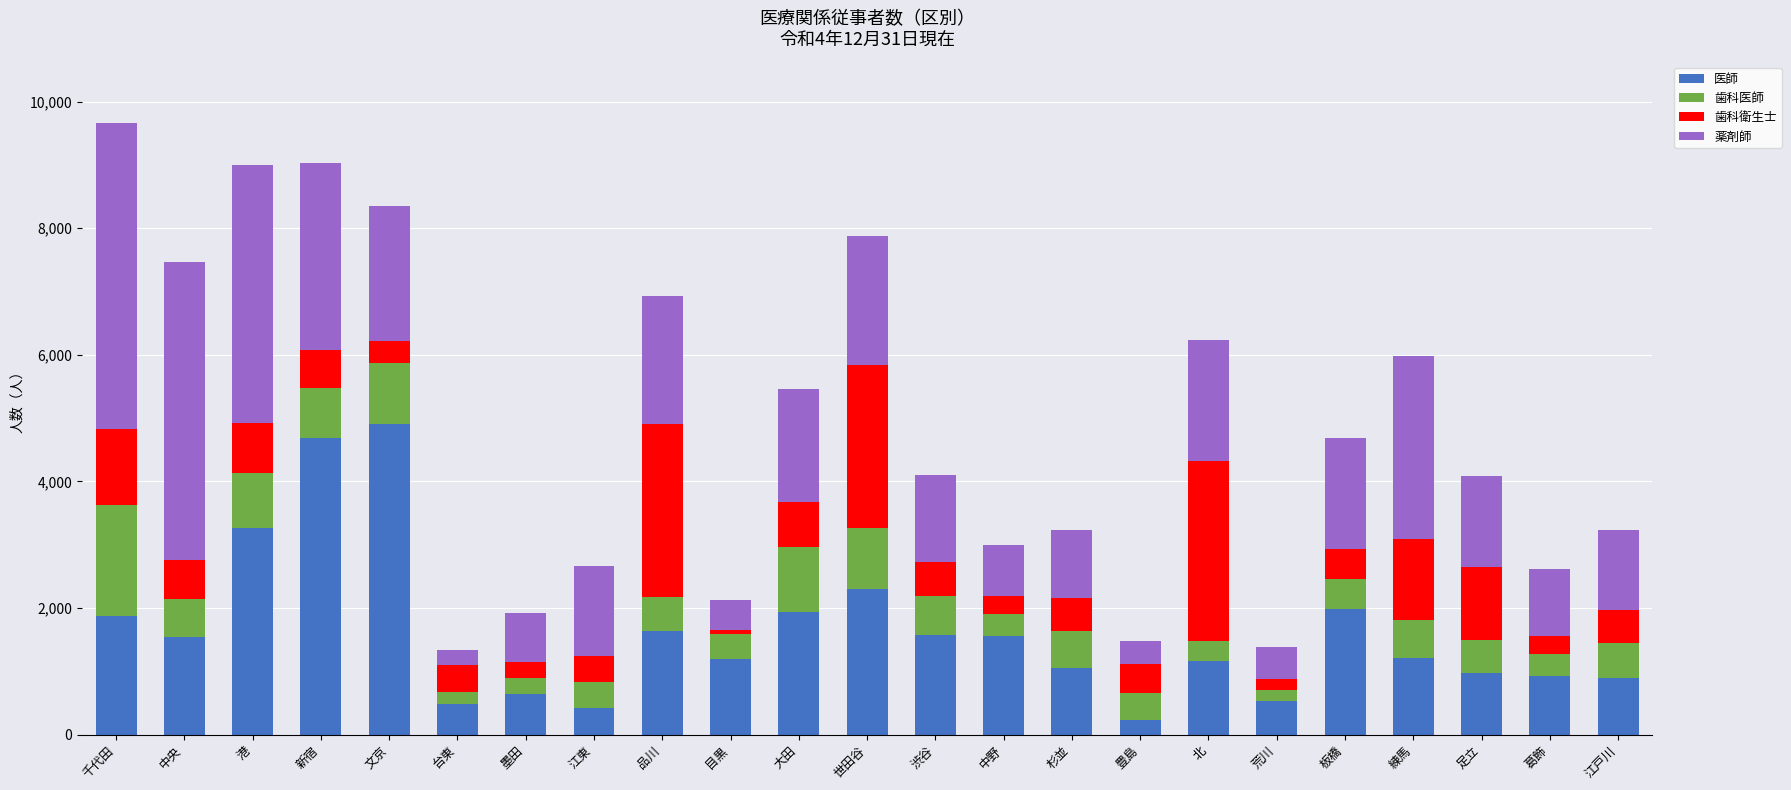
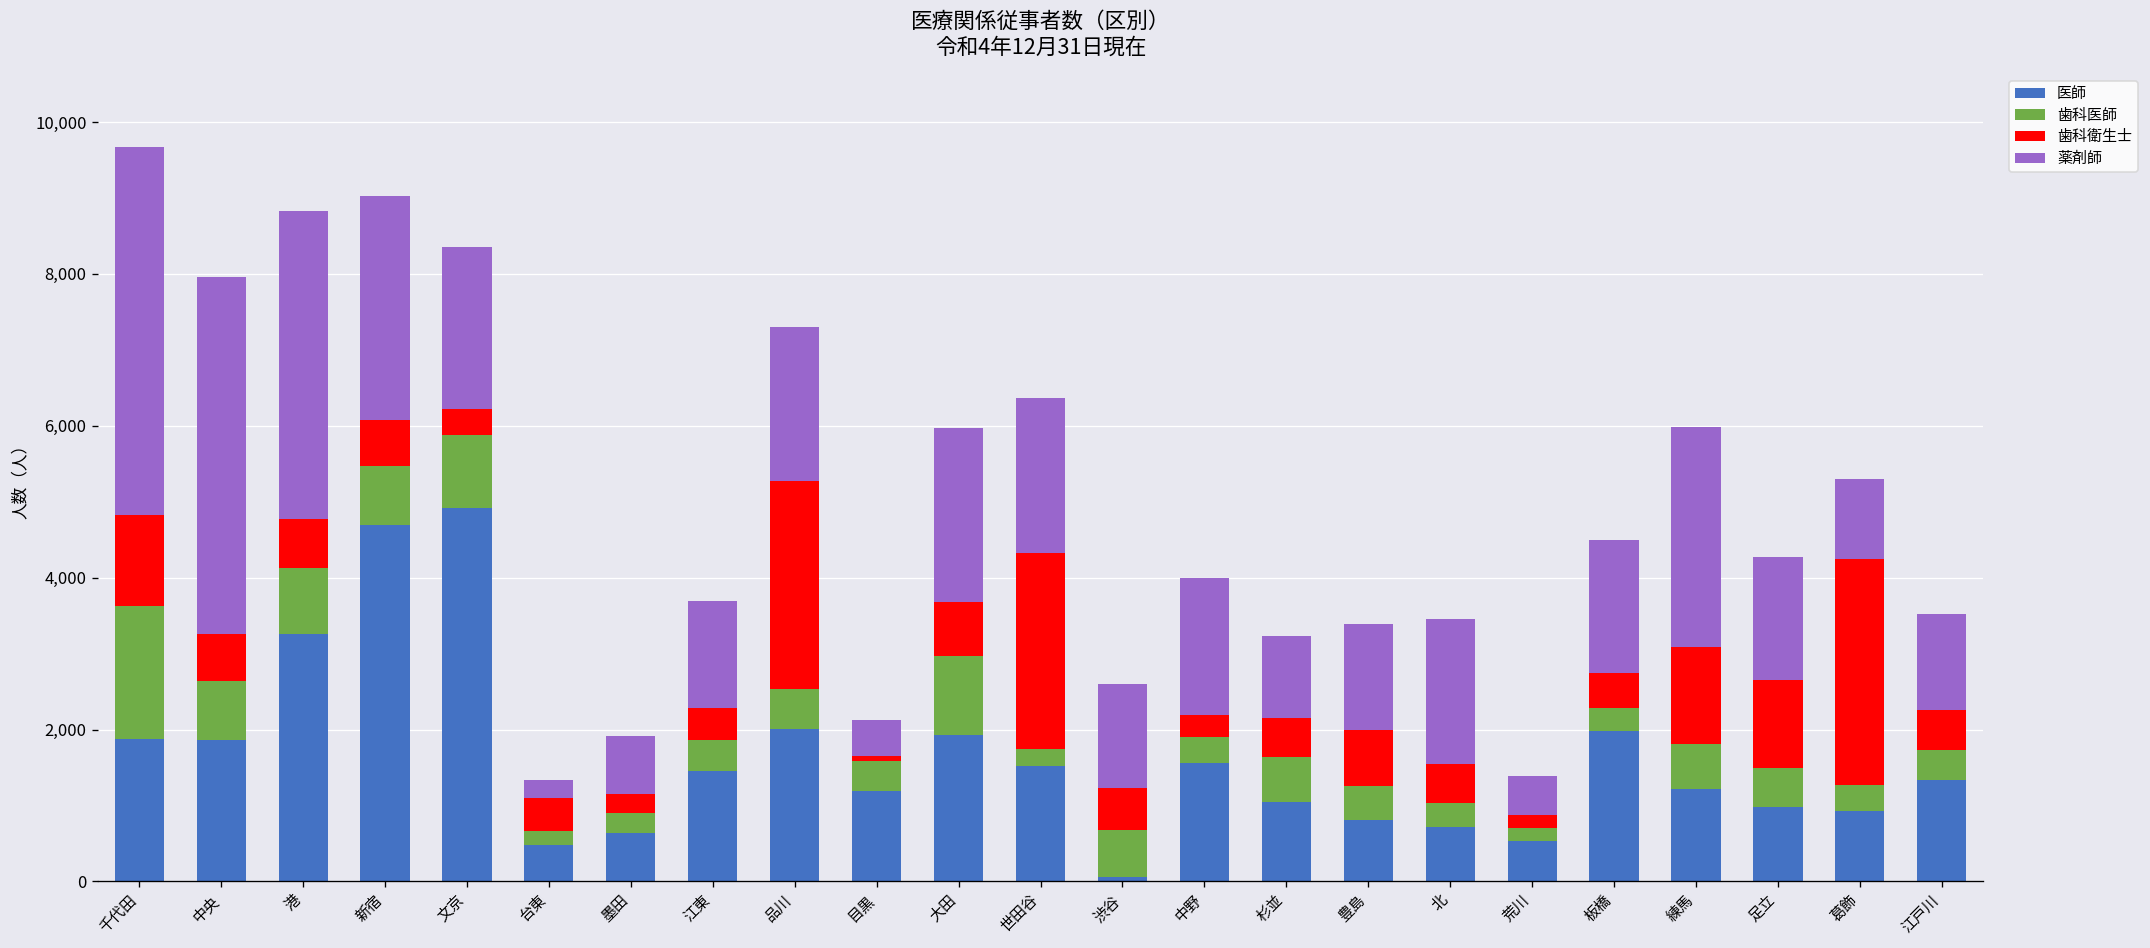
  {
    "医師": {
      "千代田": "1,900",
-     "中央": "1,500",
+     "中央": "1,900",
      "港": "3,300",
      "新宿": "4,700",
      "文京": "4,900",
      "台東": "500",
      "墨田": "600",
-     "江東": "400",
-     "品川": "1,600",
+     "江東": "1,500",
+     "品川": "2,000",
      "目黒": "1,200",
      "大田": "1,900",
-     "世田谷": "2,300",
-     "渋谷": "1,600",
+     "世田谷": "1,500",
+     "渋谷": "100",
      "中野": "1,600",
      "杉並": "1,100",
-     "豊島": "200",
-     "北": "1,200",
+     "豊島": "800",
+     "北": "700",
      "荒川": "500",
      "板橋": "2,000",
      "練馬": "1,200",
      "足立": "1,000",
      "葛飾": "900",
-     "江戸川": "900"
+     "江戸川": "1,300"
    },
    "歯科医師": {
      "千代田": "1,800",
-     "中央": "600",
+     "中央": "800",
      "港": "900",
      "新宿": "800",
      "文京": "1,000",
      "台東": "200",
      "墨田": "300",
      "江東": "400",
      "品川": "500",
      "目黒": "400",
      "大田": "1,000",
-     "世田谷": "1,000",
+     "世田谷": "200",
      "渋谷": "600",
      "中野": "300",
      "杉並": "600",
      "豊島": "400",
      "北": "300",
      "荒川": "200",
-     "板橋": "500",
+     "板橋": "300",
      "練馬": "600",
      "足立": "500",
      "葛飾": "300",
-     "江戸川": "500"
+     "江戸川": "400"
    },
    "歯科衛生士": {
      "千代田": "1,200",
      "中央": "600",
-     "港": "800",
+     "港": "600",
      "新宿": "600",
      "文京": "300",
      "台東": "400",
      "墨田": "200",
      "江東": "400",
      "品川": "2,700",
      "目黒": "100",
      "大田": "700",
      "世田谷": "2,600",
      "渋谷": "600",
      "中野": "300",
      "杉並": "500",
-     "豊島": "400",
-     "北": "2,800",
+     "豊島": "700",
+     "北": "500",
      "荒川": "200",
      "板橋": "500",
      "練馬": "1,300",
      "足立": "1,200",
-     "葛飾": "300",
+     "葛飾": "3,000",
      "江戸川": "500"
    },
    "薬剤師": {
      "千代田": "4,800",
      "中央": "4,700",
      "港": "4,100",
      "新宿": "2,900",
      "文京": "2,100",
      "台東": "200",
      "墨田": "800",
      "江東": "1,400",
      "品川": "2,000",
      "目黒": "500",
-     "大田": "1,800",
+     "大田": "2,300",
      "世田谷": "2,000",
      "渋谷": "1,400",
-     "中野": "800",
+     "中野": "1,800",
      "杉並": "1,100",
-     "豊島": "400",
+     "豊島": "1,400",
      "北": "1,900",
      "荒川": "500",
      "板橋": "1,800",
      "練馬": "2,900",
-     "足立": "1,400",
+     "足立": "1,600",
      "葛飾": "1,100",
      "江戸川": "1,300"
    }
  }
